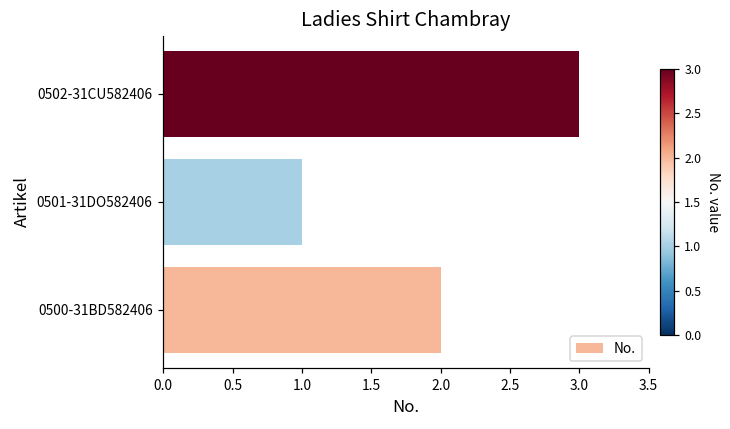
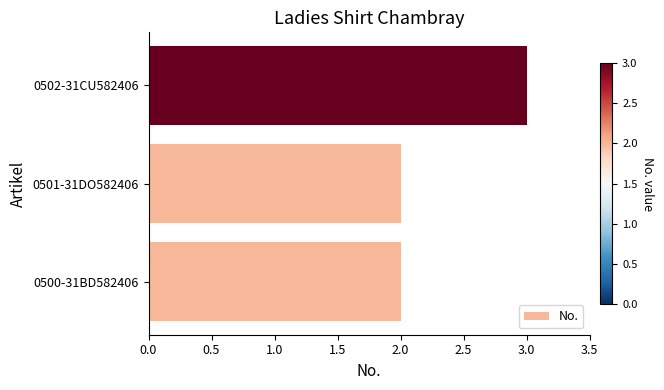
  {
    "0502-31CU582406": 3,
-   "0501-31DO582406": 1,
+   "0501-31DO582406": 2,
    "0500-31BD582406": 2
  }
